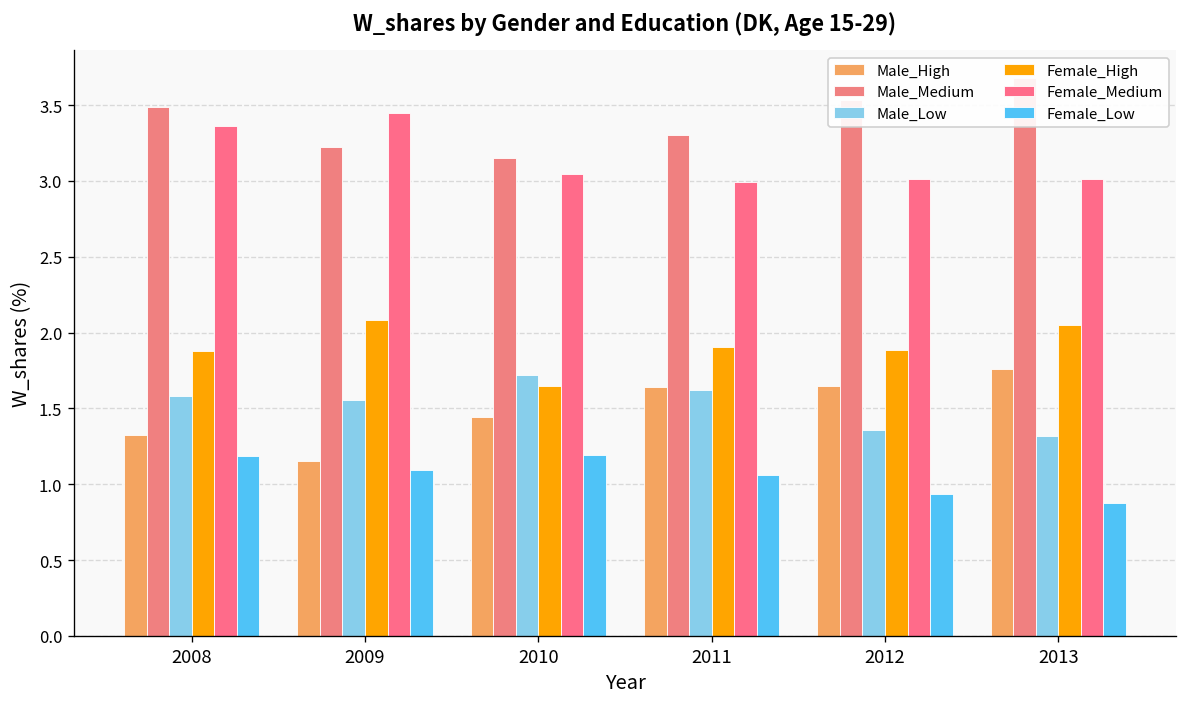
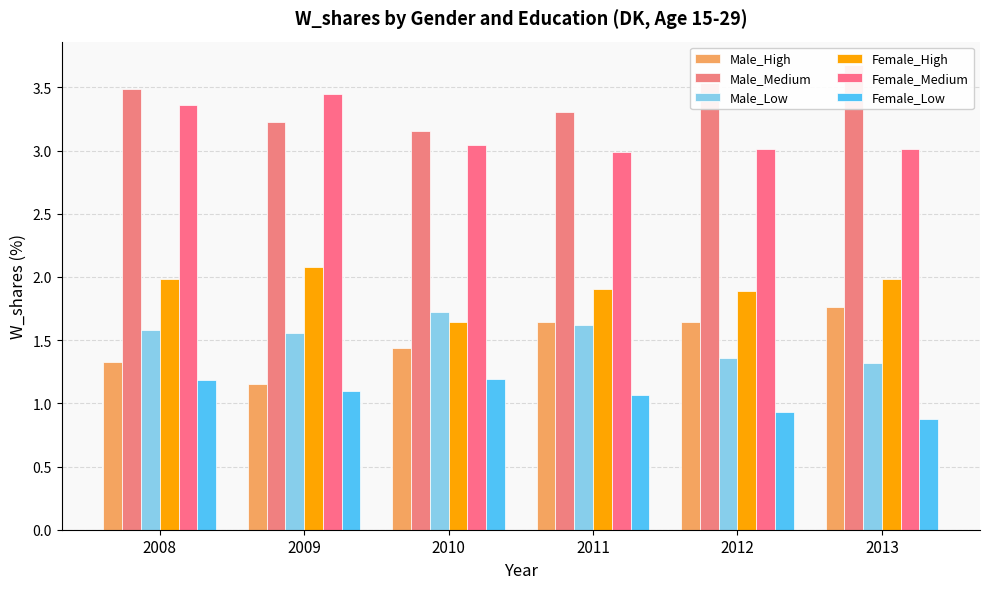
  {
    "Female_High": {
-     "2008": 1.88,
+     "2008": 1.98,
      "2009": 2.08,
      "2010": 1.65,
      "2011": 1.91,
      "2012": 1.89,
-     "2013": 2.05
+     "2013": 1.98
    }
  }
